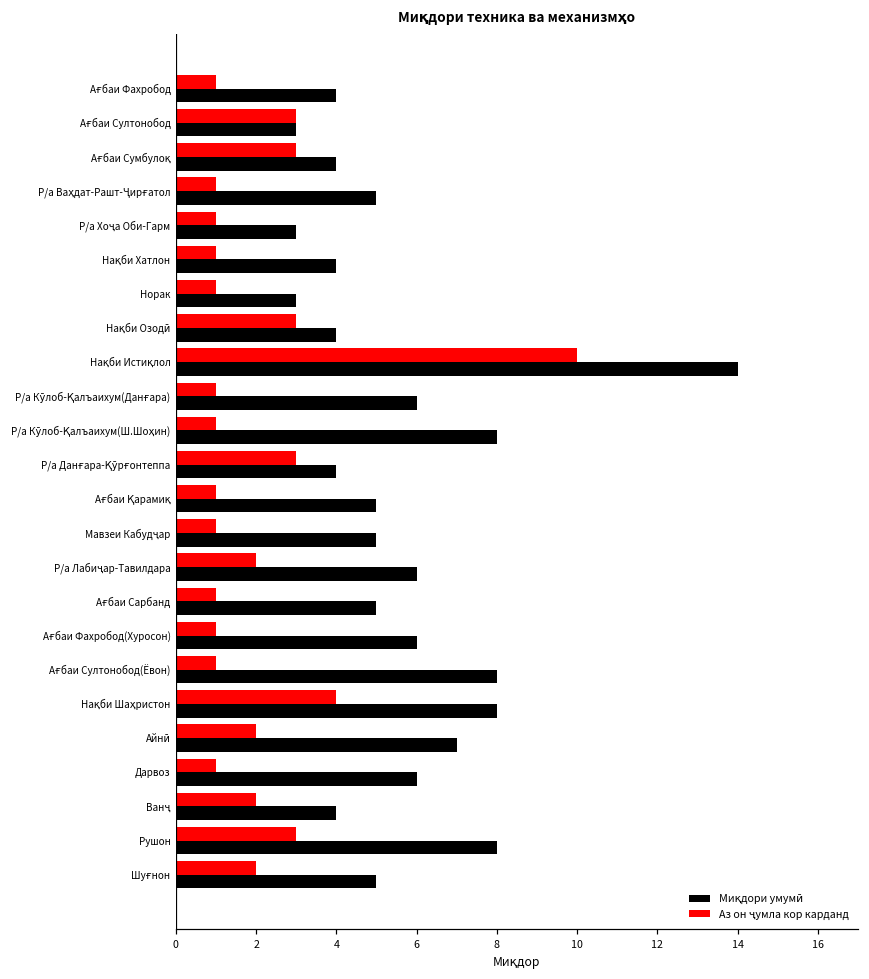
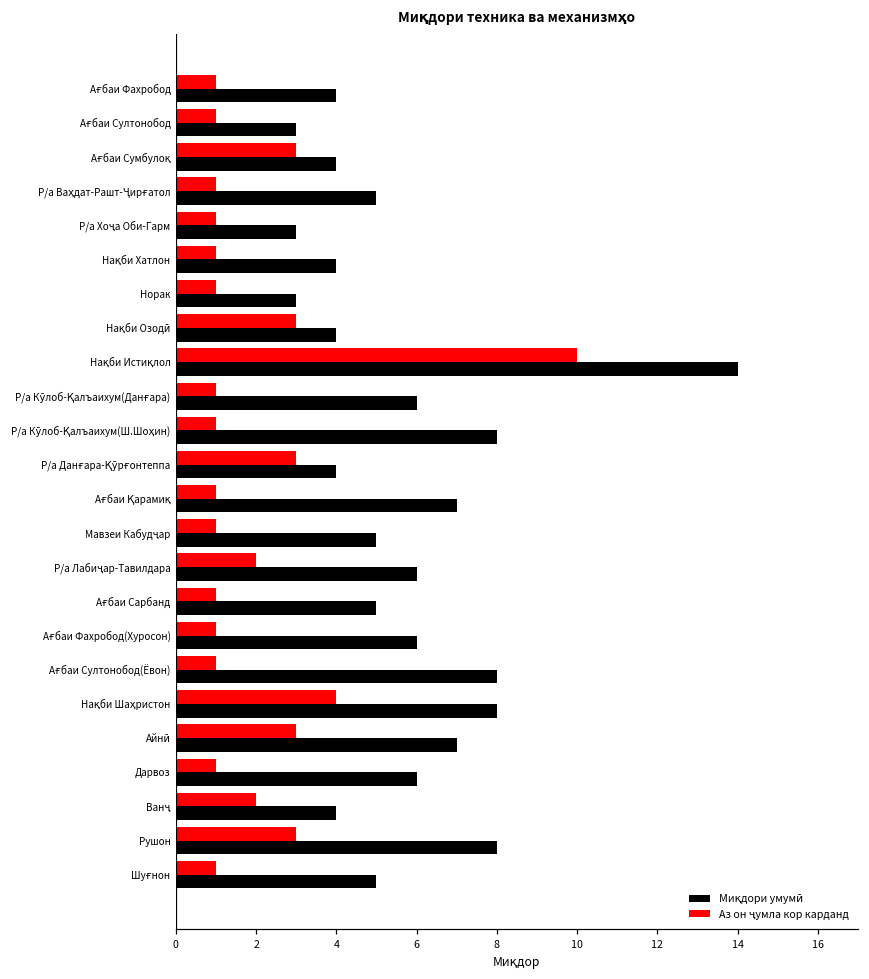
  {
    "Миқдори умумӣ": {
      "Ағбаи Фахробод": 4,
      "Ағбаи Султонобод": 3,
      "Ағбаи Сумбулоқ": 4,
      "Р/а Ваҳдат-Рашт-Ҷирғатол": 5,
      "Р/а Хоҷа Оби-Гарм": 3,
      "Нақби Хатлон": 4,
      "Норак": 3,
      "Нақби Озодӣ": 4,
      "Нақби Истиқлол": 14,
      "Р/а Кӯлоб-Қалъаихум(Данғара)": 6,
      "Р/а Кӯлоб-Қалъаихум(Ш.Шоҳин)": 8,
      "Р/а Данғара-Қӯрғонтеппа": 4,
-     "Ағбаи Қарамиқ": 5,
+     "Ағбаи Қарамиқ": 7,
      "Мавзеи Кабудҷар": 5,
      "Р/а Лабиҷар-Тавилдара": 6,
      "Ағбаи Сарбанд": 5,
      "Ағбаи Фахробод(Хуросон)": 6,
      "Ағбаи Султонобод(Ёвон)": 8,
      "Нақби Шаҳристон": 8,
      "Айнӣ": 7,
      "Дарвоз": 6,
      "Ванҷ": 4,
      "Рушон": 8,
      "Шуғнон": 5
    },
    "Аз он ҷумла кор карданд": {
      "Ағбаи Фахробод": 1,
-     "Ағбаи Султонобод": 3,
+     "Ағбаи Султонобод": 1,
      "Ағбаи Сумбулоқ": 3,
      "Р/а Ваҳдат-Рашт-Ҷирғатол": 1,
      "Р/а Хоҷа Оби-Гарм": 1,
      "Нақби Хатлон": 1,
      "Норак": 1,
      "Нақби Озодӣ": 3,
      "Нақби Истиқлол": 10,
      "Р/а Кӯлоб-Қалъаихум(Данғара)": 1,
      "Р/а Кӯлоб-Қалъаихум(Ш.Шоҳин)": 1,
      "Р/а Данғара-Қӯрғонтеппа": 3,
      "Ағбаи Қарамиқ": 1,
      "Мавзеи Кабудҷар": 1,
      "Р/а Лабиҷар-Тавилдара": 2,
      "Ағбаи Сарбанд": 1,
      "Ағбаи Фахробод(Хуросон)": 1,
      "Ағбаи Султонобод(Ёвон)": 1,
      "Нақби Шаҳристон": 4,
-     "Айнӣ": 2,
+     "Айнӣ": 3,
      "Дарвоз": 1,
      "Ванҷ": 2,
      "Рушон": 3,
-     "Шуғнон": 2
+     "Шуғнон": 1
    }
  }
